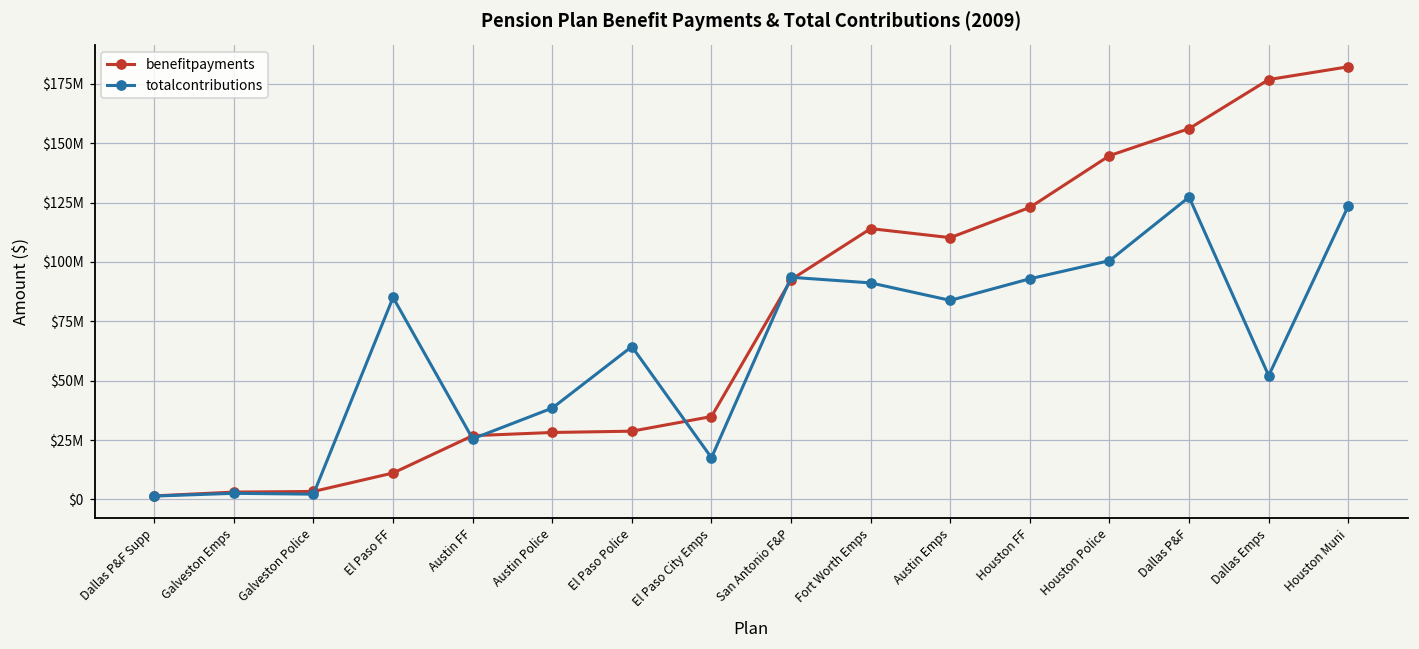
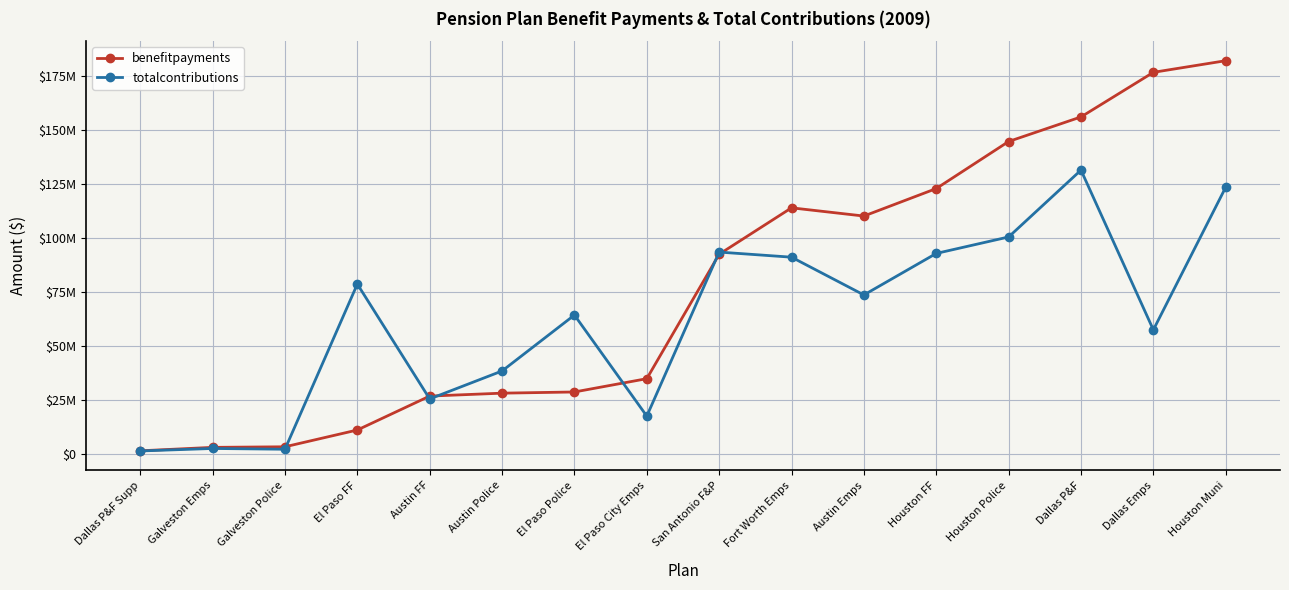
  {
    "benefitpayments": {
      "El Paso FF": "$11000000",
      "Austin FF": "$27000000",
      "Austin Police": "$28000000",
      "El Paso Police": "$29000000",
      "El Paso City Emps": "$35000000",
      "Fort Worth Emps": "$114000000",
      "Austin Emps": "$110000000",
      "Houston FF": "$123000000",
      "Houston Police": "$145000000",
      "Dallas P&F": "$156000000",
      "Dallas Emps": "$177000000",
      "Houston Muni": "$182000000"
    },
    "totalcontributions": {
-     "El Paso FF": "$85000000",
+     "El Paso FF": "$79000000",
      "Austin FF": "$26000000",
      "Austin Police": "$38000000",
      "El Paso Police": "$64000000",
      "El Paso City Emps": "$18000000",
      "Fort Worth Emps": "$91000000",
-     "Austin Emps": "$84000000",
+     "Austin Emps": "$74000000",
      "Houston FF": "$93000000",
      "Houston Police": "$101000000",
-     "Dallas P&F": "$127000000",
-     "Dallas Emps": "$52000000",
+     "Dallas P&F": "$131000000",
+     "Dallas Emps": "$57000000",
      "Houston Muni": "$124000000"
    }
  }
